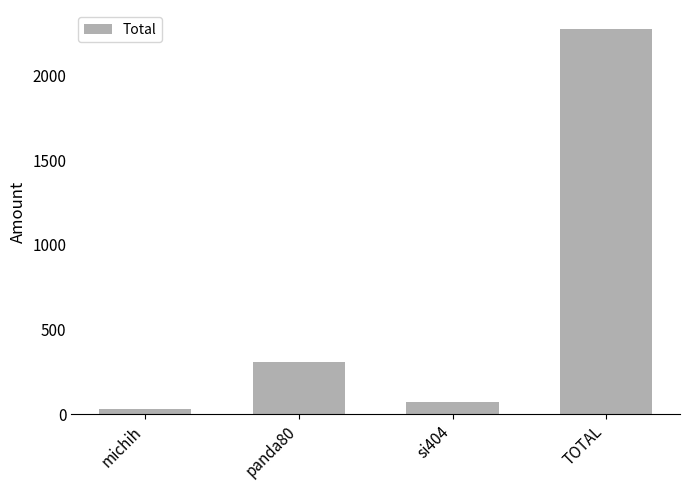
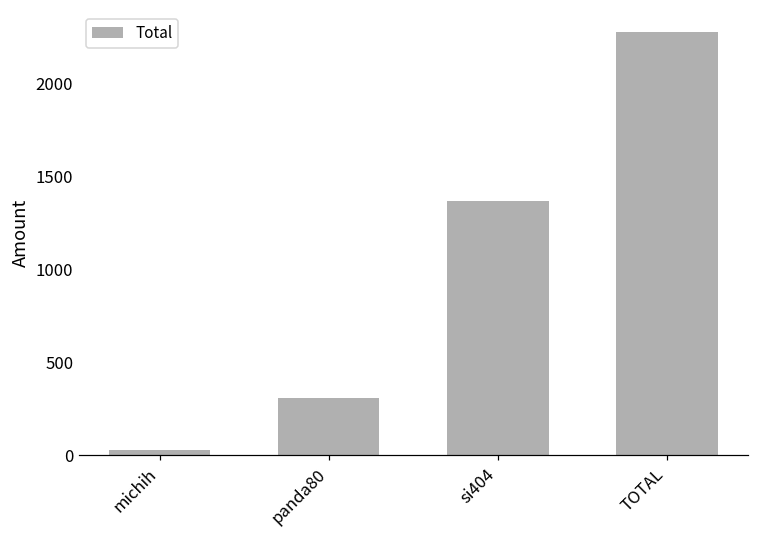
  {
    "michih": 30,
    "panda80": 310,
-   "si404": 70,
+   "si404": 1370,
    "TOTAL": 2280
  }
